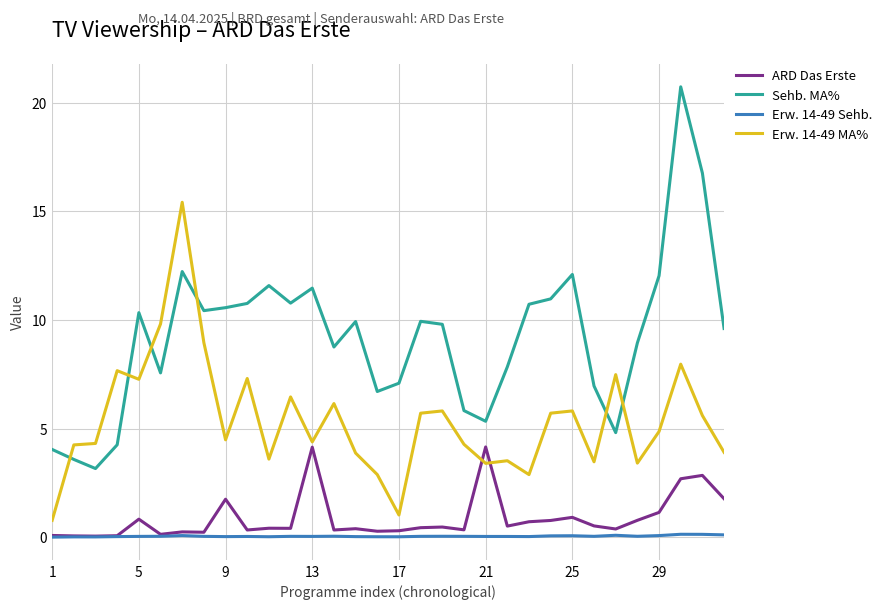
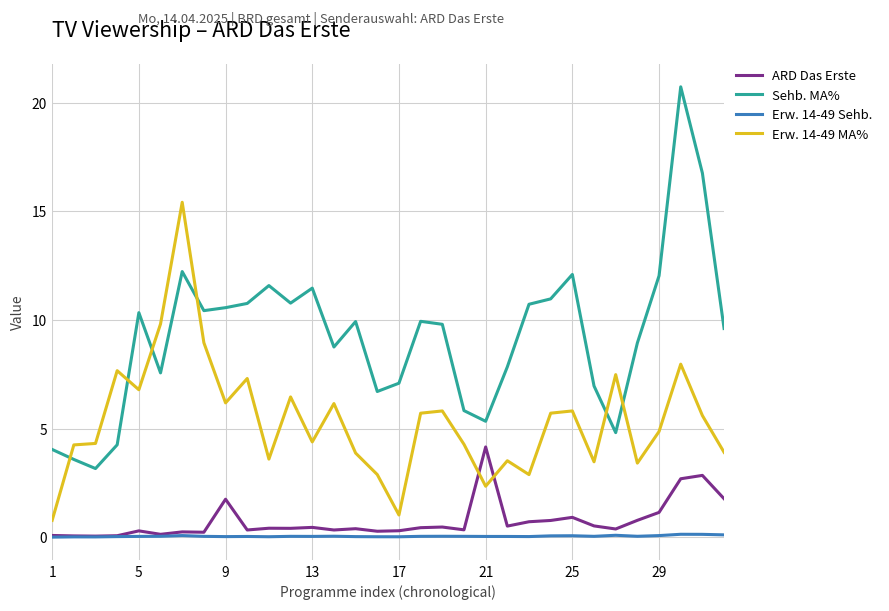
  {
    "ARD Das Erste": {
-     "5": 0.8,
+     "5": 0.3,
      "9": 1.7,
-     "13": 4.1,
+     "13": 0.5,
      "17": 0.3,
      "21": 4.2,
      "25": 0.9,
      "29": 1.1
    },
    "Erw. 14-49 MA%": {
      "1": 0.8,
-     "5": 7.3,
-     "9": 4.5,
+     "5": 6.8,
+     "9": 6.2,
      "13": 4.4,
      "17": 1.0,
-     "21": 3.4,
+     "21": 2.3,
      "25": 5.8,
      "29": 4.9
    }
  }
